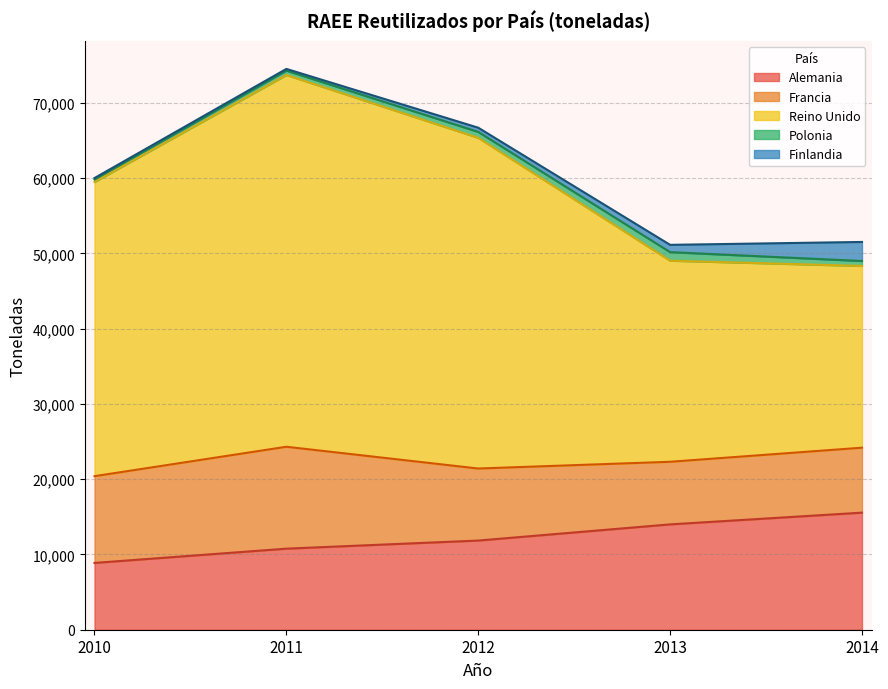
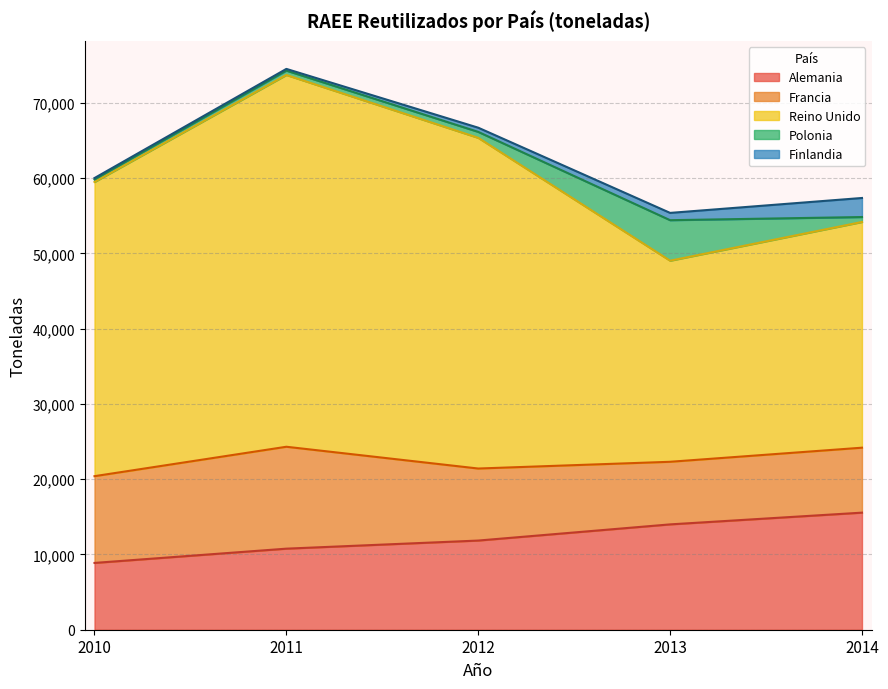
  {
    "Reino Unido": {
      "2010": "39,000",
      "2011": "49,000",
      "2012": "44,000",
      "2013": "27,000",
-     "2014": "24,000"
+     "2014": "30,000"
    },
    "Polonia": {
      "2012": "1,000",
-     "2013": "1,000",
+     "2013": "5,000",
      "2014": "1,000"
    },
    "Finlandia": {
      "2012": "1,000",
      "2013": "1,000",
      "2014": "3,000"
    }
  }
